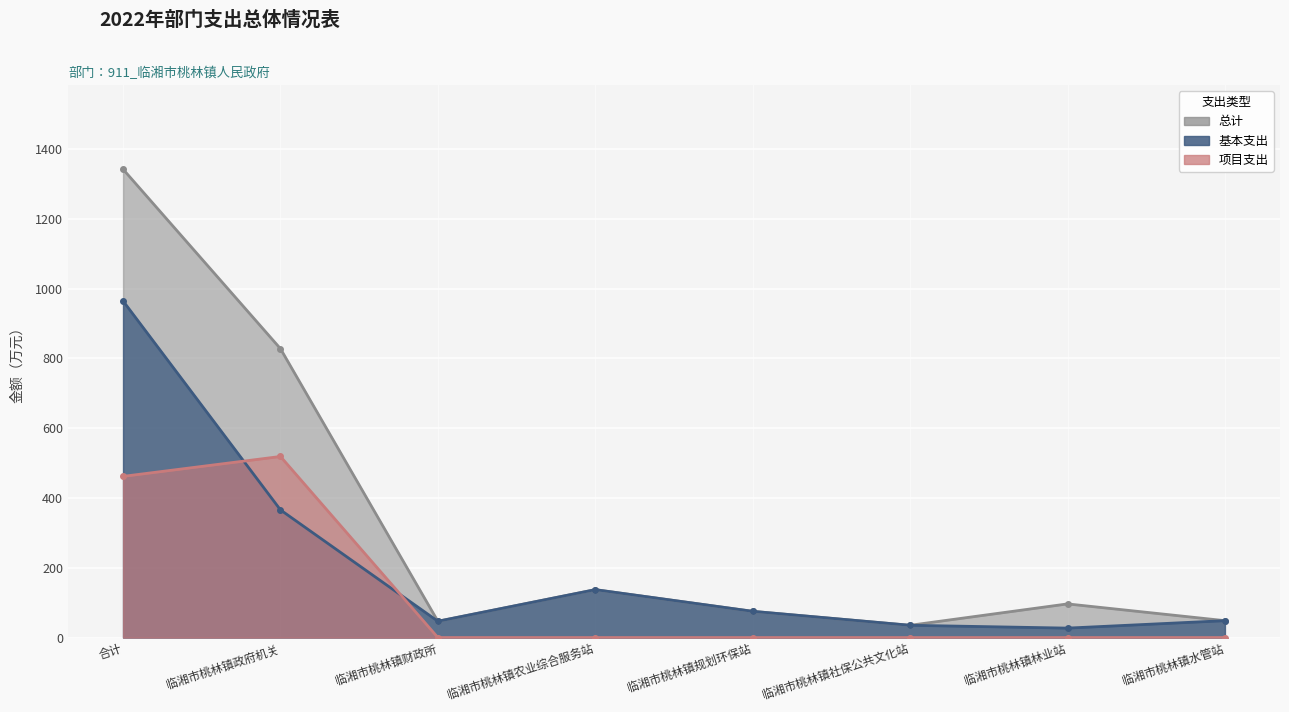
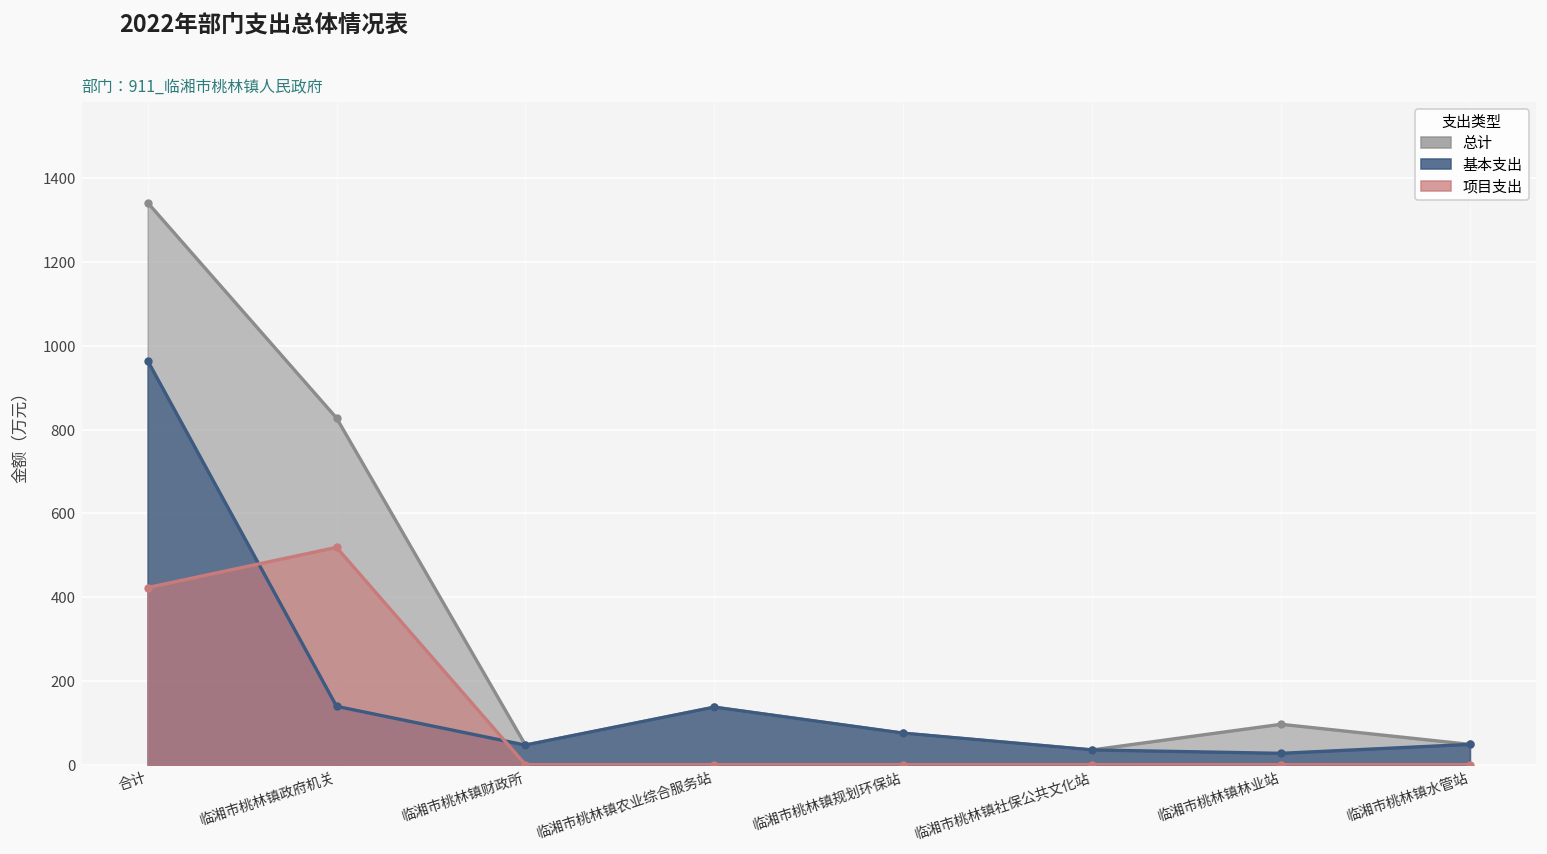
  {
    "总计": {
      "合计": 1340,
      "临湘市桃林镇政府机关": 830,
      "临湘市桃林镇林业站": 100
    },
    "基本支出": {
      "合计": 960,
-     "临湘市桃林镇政府机关": 370,
+     "临湘市桃林镇政府机关": 140,
      "临湘市桃林镇林业站": 30
    },
    "项目支出": {
-     "合计": 460,
+     "合计": 420,
      "临湘市桃林镇政府机关": 520,
      "临湘市桃林镇财政所": 0,
      "临湘市桃林镇农业综合服务站": 0,
      "临湘市桃林镇规划环保站": 0,
      "临湘市桃林镇社保公共文化站": 0,
      "临湘市桃林镇林业站": 0,
      "临湘市桃林镇水管站": 0
    }
  }
